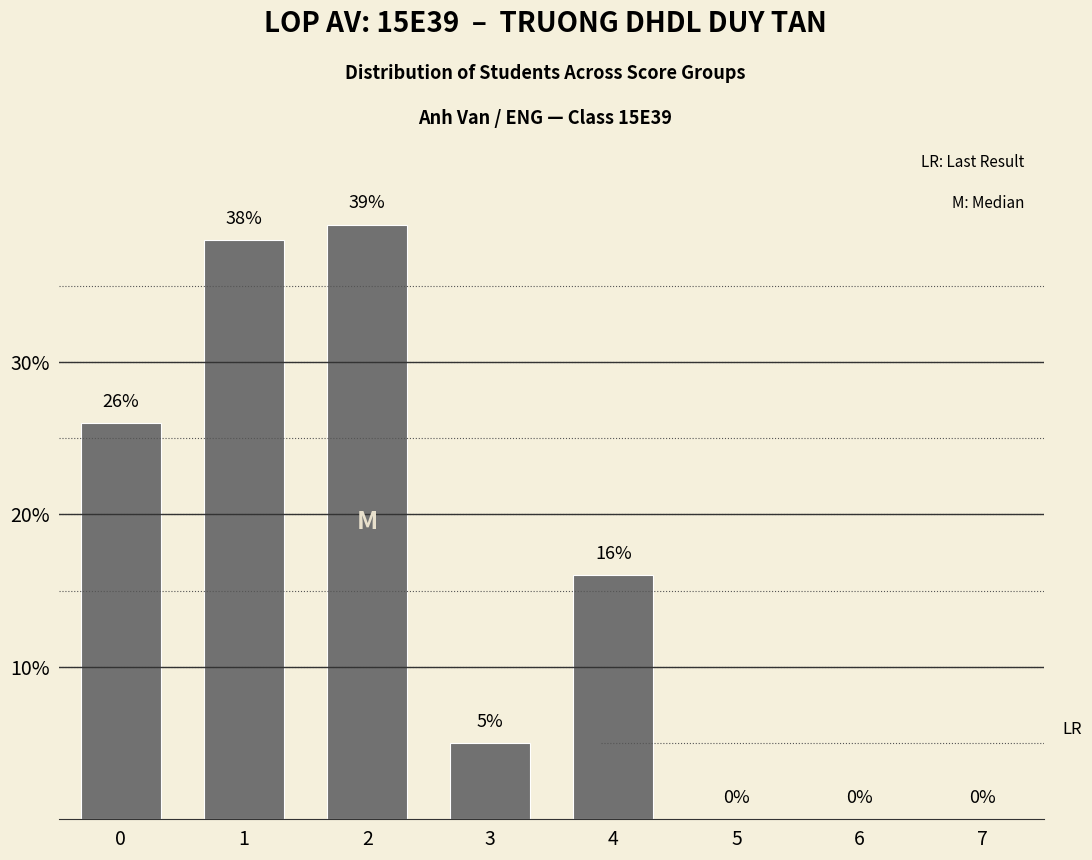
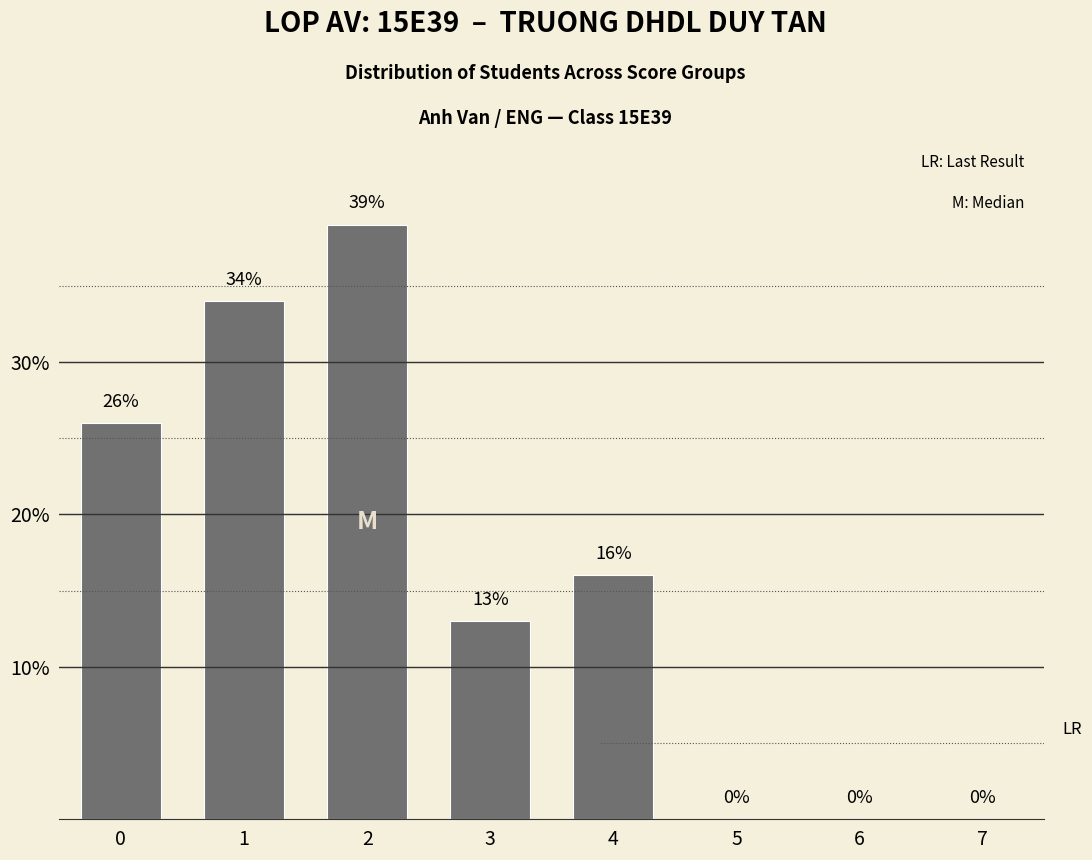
  {
    "0": "26%",
-   "1": "38%",
+   "1": "34%",
    "2": "39%",
-   "3": "5%",
+   "3": "13%",
    "4": "16%",
    "5": "0%",
    "6": "0%",
    "7": "0%"
  }
